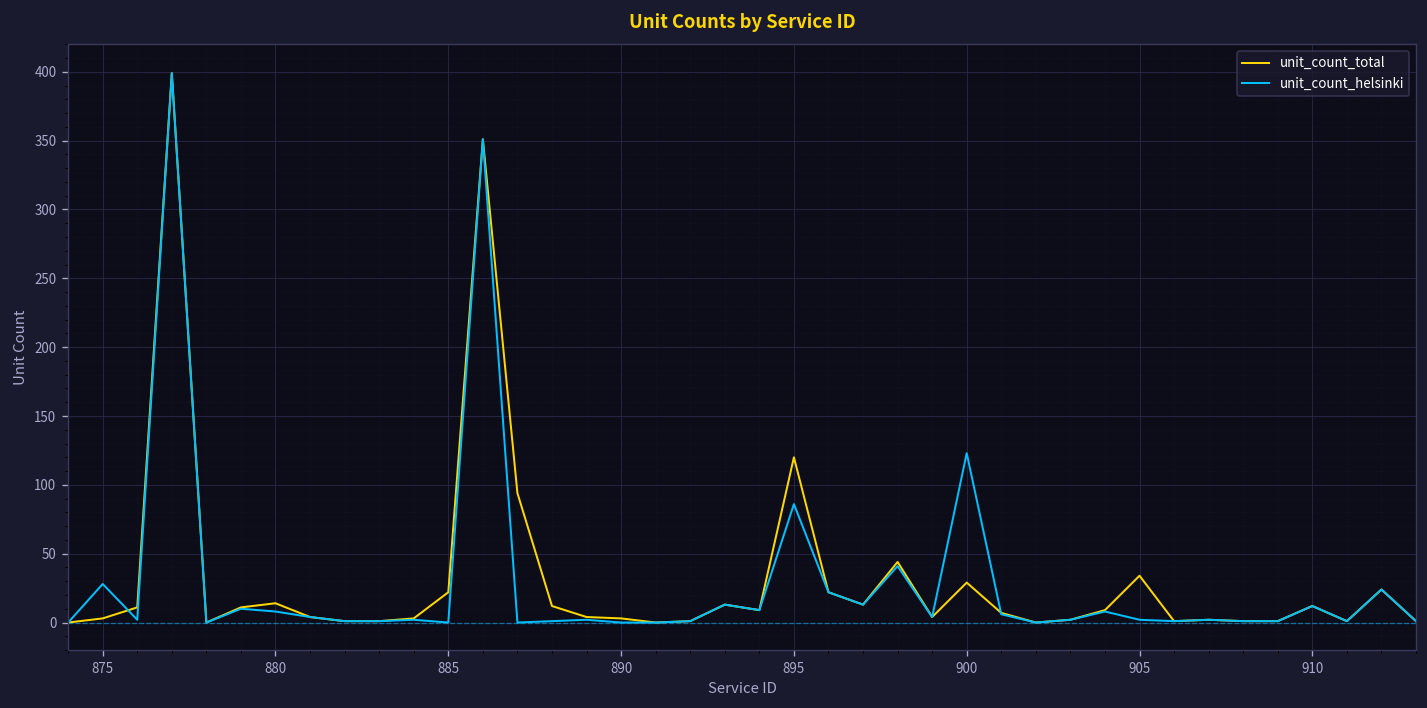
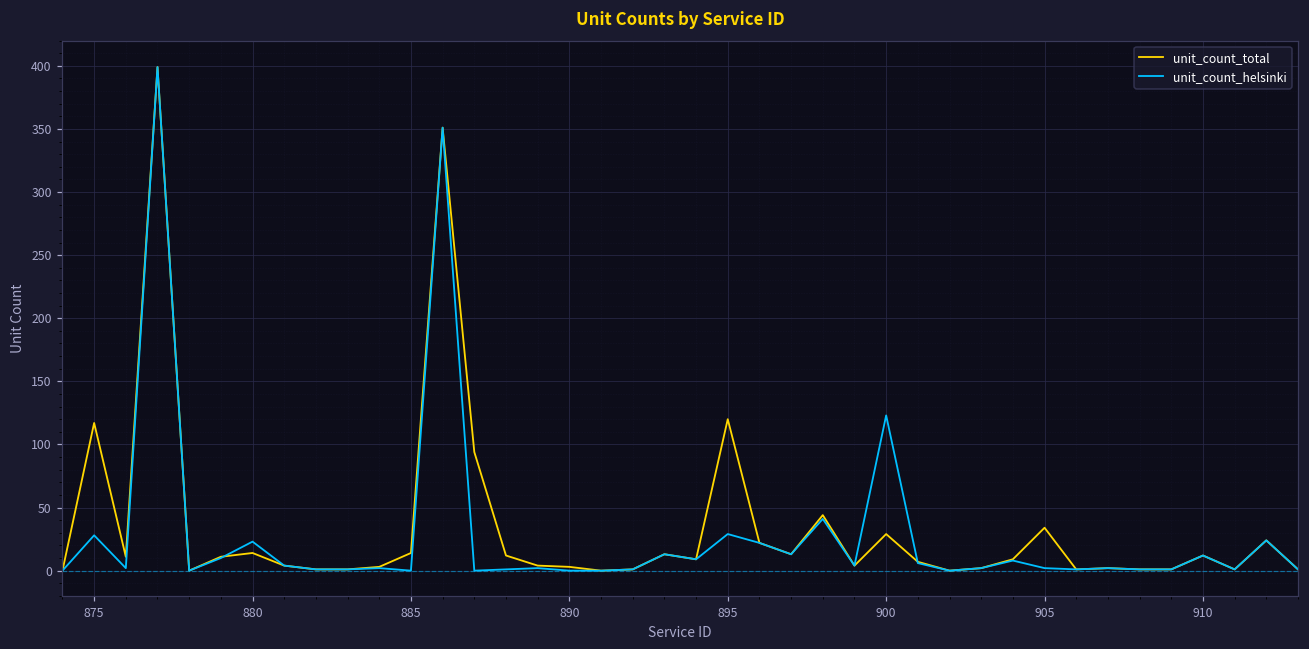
  {
    "unit_count_total": {
-     "875": 3,
+     "875": 117,
      "880": 14,
-     "885": 22,
+     "885": 14,
      "890": 3,
      "895": 120,
      "900": 29,
      "905": 34
    },
    "unit_count_helsinki": {
      "875": 28,
-     "880": 8,
+     "880": 23,
      "885": 0,
      "890": 0,
-     "895": 86,
+     "895": 29,
      "900": 123,
      "905": 2
    }
  }
